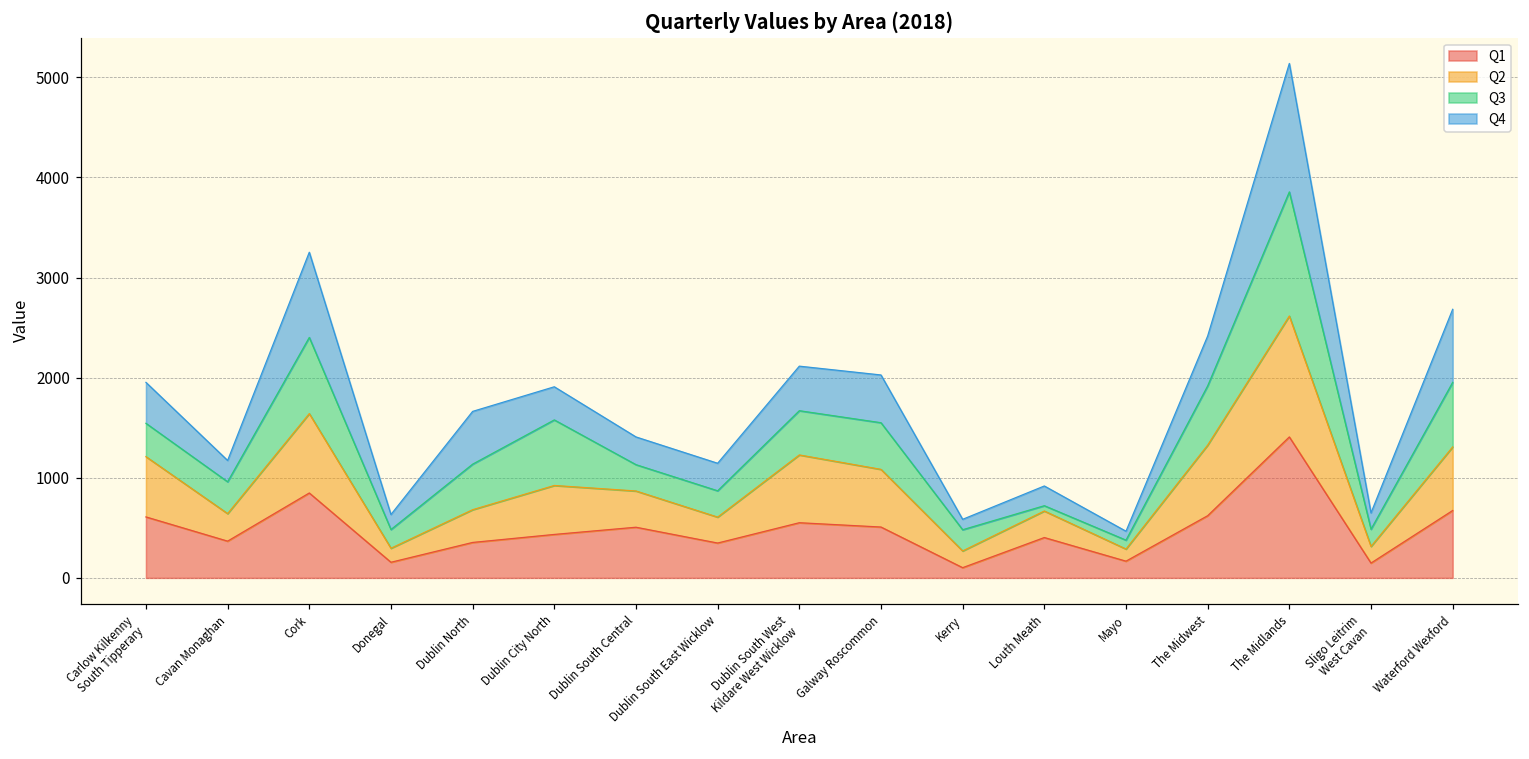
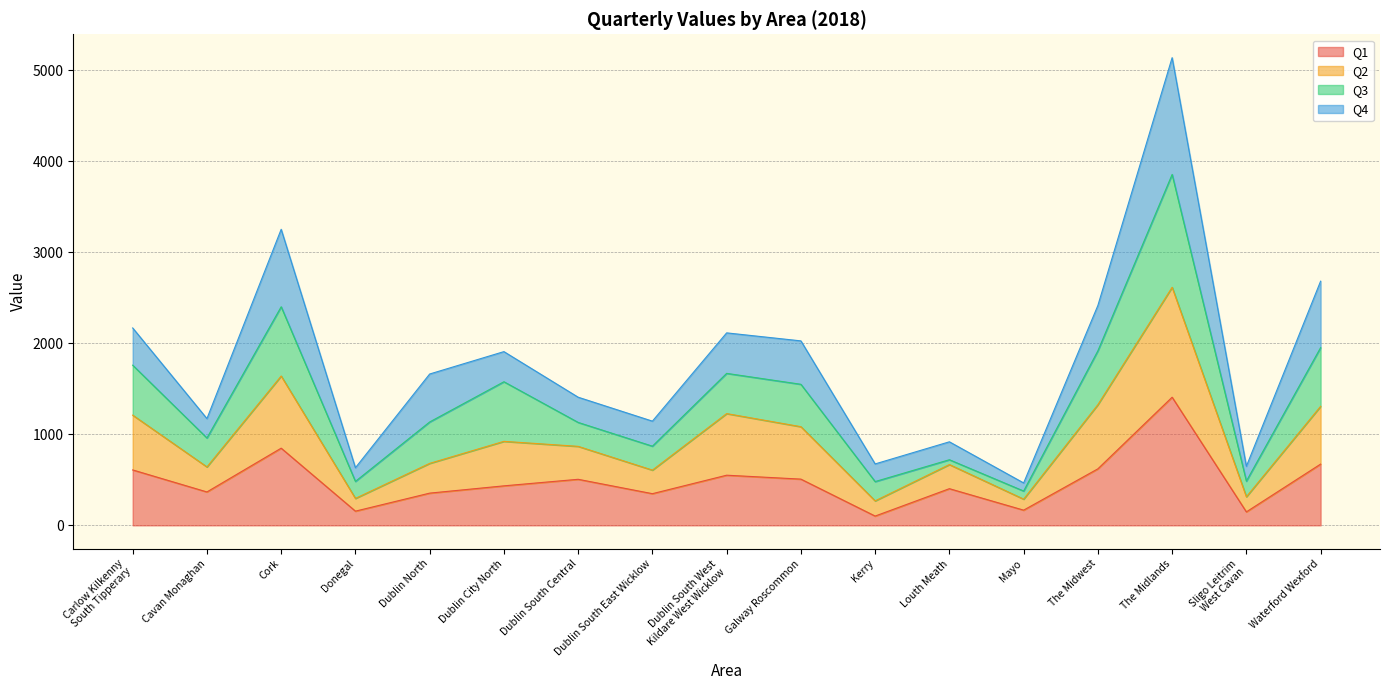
  {
    "Q1": {
      "Carlow Kilkenny South Tipperary": 600,
      "Cavan Monaghan": 400,
      "Cork": 800,
      "Donegal": 200,
      "Dublin North": 400,
      "Dublin City North": 400,
      "Dublin South Central": 500,
      "Dublin South East Wicklow": 300,
      "Dublin South West Kildare West Wicklow": 600,
      "Galway Roscommon": 500,
      "Kerry": 100,
      "Louth Meath": 400,
      "Mayo": 200,
      "The Midwest": 600,
      "The Midlands": 1400,
      "Sligo Leitrim West Cavan": 100,
      "Waterford Wexford": 700
    },
    "Q2": {
      "Carlow Kilkenny South Tipperary": 600,
      "Cavan Monaghan": 300,
      "Cork": 800,
      "Donegal": 100,
      "Dublin North": 300,
      "Dublin City North": 500,
      "Dublin South Central": 400,
      "Dublin South East Wicklow": 300,
      "Dublin South West Kildare West Wicklow": 700,
      "Galway Roscommon": 600,
      "Kerry": 200,
      "Louth Meath": 300,
      "Mayo": 100,
      "The Midwest": 700,
      "The Midlands": 1200,
      "Sligo Leitrim West Cavan": 200,
      "Waterford Wexford": 600
    },
    "Q3": {
-     "Carlow Kilkenny South Tipperary": 300,
+     "Carlow Kilkenny South Tipperary": 500,
      "Cavan Monaghan": 300,
      "Cork": 800,
      "Donegal": 200,
      "Dublin North": 500,
      "Dublin City North": 700,
      "Dublin South Central": 300,
      "Dublin South East Wicklow": 300,
      "Dublin South West Kildare West Wicklow": 400,
      "Galway Roscommon": 500,
      "Kerry": 200,
      "Louth Meath": 100,
      "Mayo": 100,
      "The Midwest": 600,
      "The Midlands": 1200,
      "Sligo Leitrim West Cavan": 200,
      "Waterford Wexford": 600
    },
    "Q4": {
      "Carlow Kilkenny South Tipperary": 400,
      "Cavan Monaghan": 200,
      "Cork": 900,
      "Donegal": 200,
      "Dublin North": 500,
      "Dublin City North": 300,
      "Dublin South Central": 300,
      "Dublin South East Wicklow": 300,
      "Dublin South West Kildare West Wicklow": 400,
      "Galway Roscommon": 500,
-     "Kerry": 100,
+     "Kerry": 200,
      "Louth Meath": 200,
      "Mayo": 100,
      "The Midwest": 500,
      "The Midlands": 1300,
      "Sligo Leitrim West Cavan": 200,
      "Waterford Wexford": 700
    }
  }
